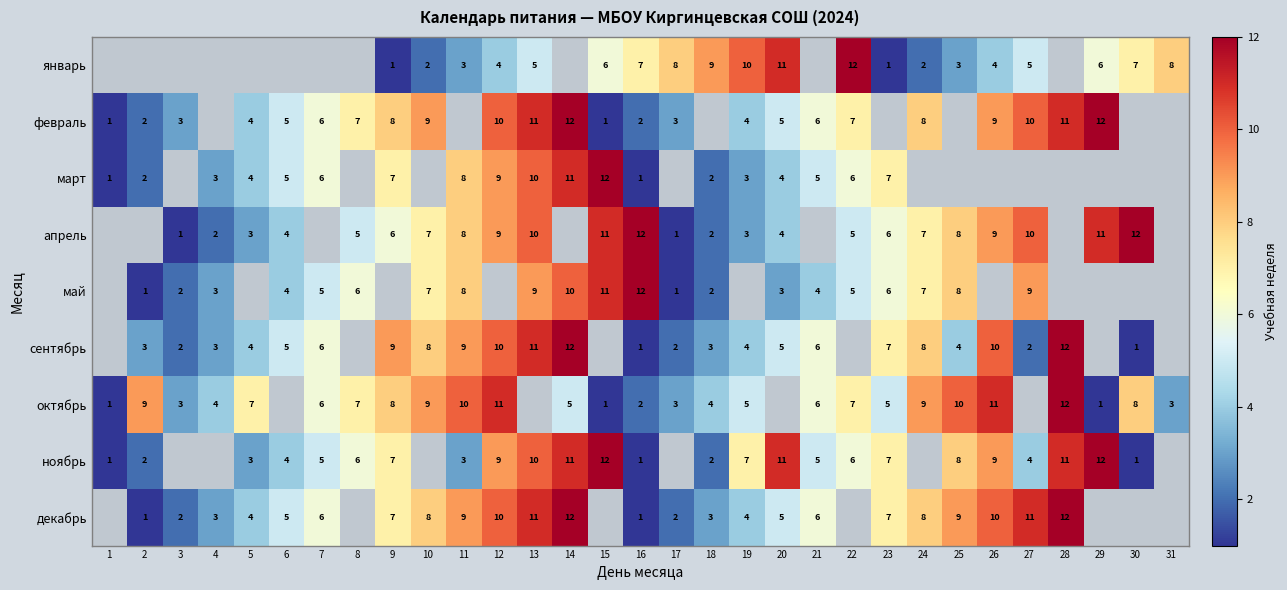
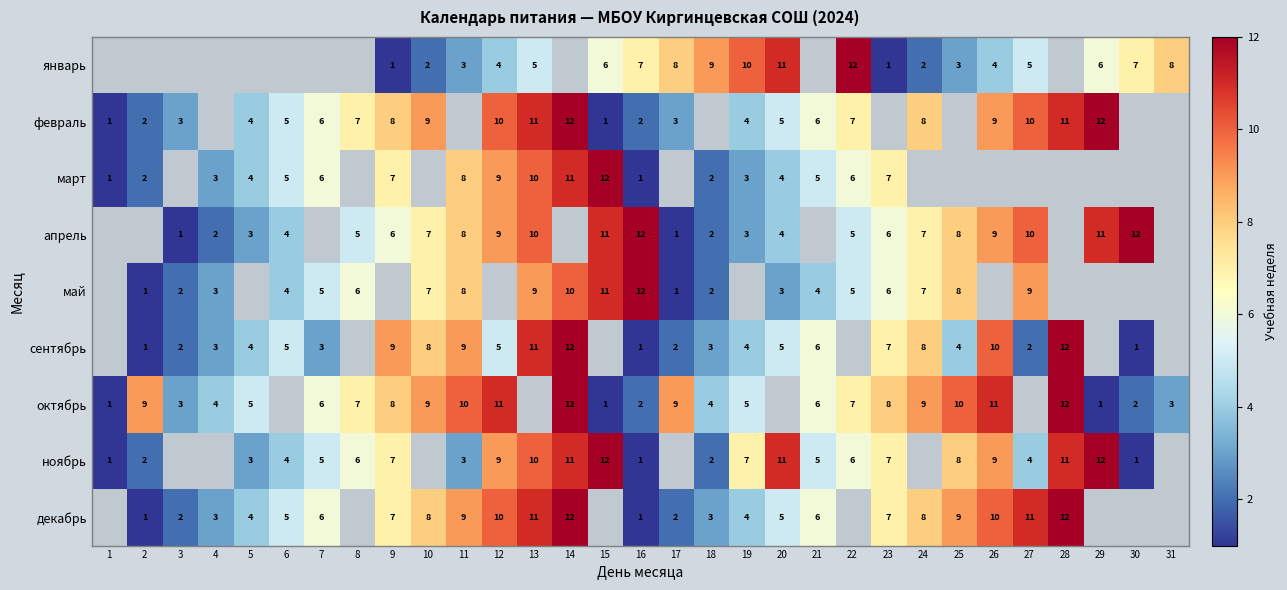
  {
    "сентябрь": {
-     "2": 3,
+     "2": 1,
      "3": 2,
      "4": 3,
      "5": 4,
      "6": 5,
-     "7": 6,
+     "7": 3,
      "9": 9,
      "10": 8,
      "11": 9,
-     "12": 10,
+     "12": 5,
      "13": 11,
      "14": 12,
      "16": 1,
      "17": 2,
      "18": 3,
      "19": 4,
      "20": 5,
      "21": 6,
      "23": 7,
      "24": 8,
      "25": 4,
      "26": 10,
      "27": 2,
      "28": 12,
      "30": 1
    },
    "октябрь": {
      "1": 1,
      "2": 9,
      "3": 3,
      "4": 4,
-     "5": 7,
+     "5": 5,
      "7": 6,
      "8": 7,
      "9": 8,
      "10": 9,
      "11": 10,
      "12": 11,
-     "14": 5,
+     "14": 12,
      "15": 1,
      "16": 2,
-     "17": 3,
+     "17": 9,
      "18": 4,
      "19": 5,
      "21": 6,
      "22": 7,
-     "23": 5,
+     "23": 8,
      "24": 9,
      "25": 10,
      "26": 11,
      "28": 12,
      "29": 1,
-     "30": 8,
+     "30": 2,
      "31": 3
    }
  }
